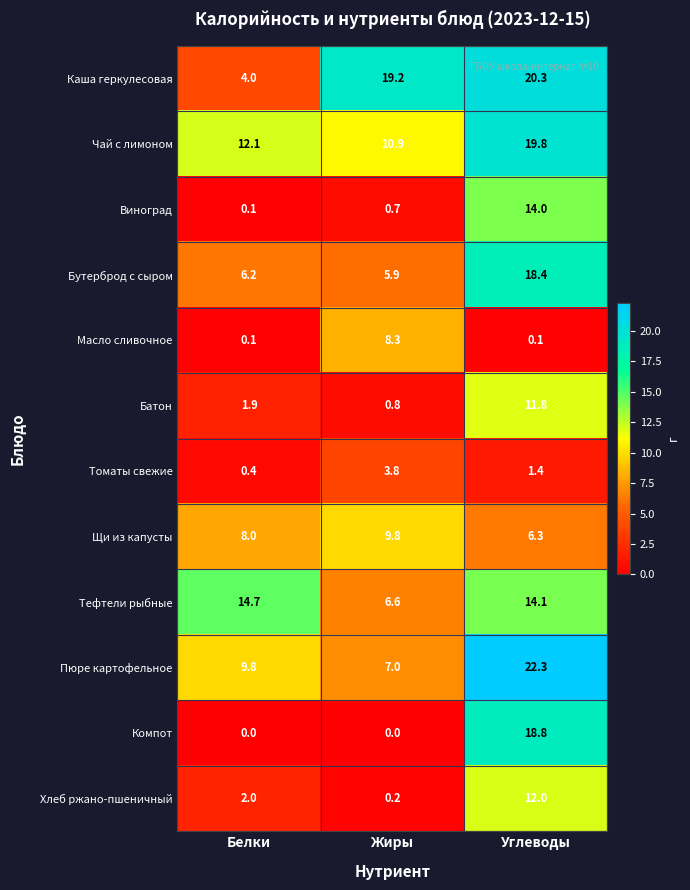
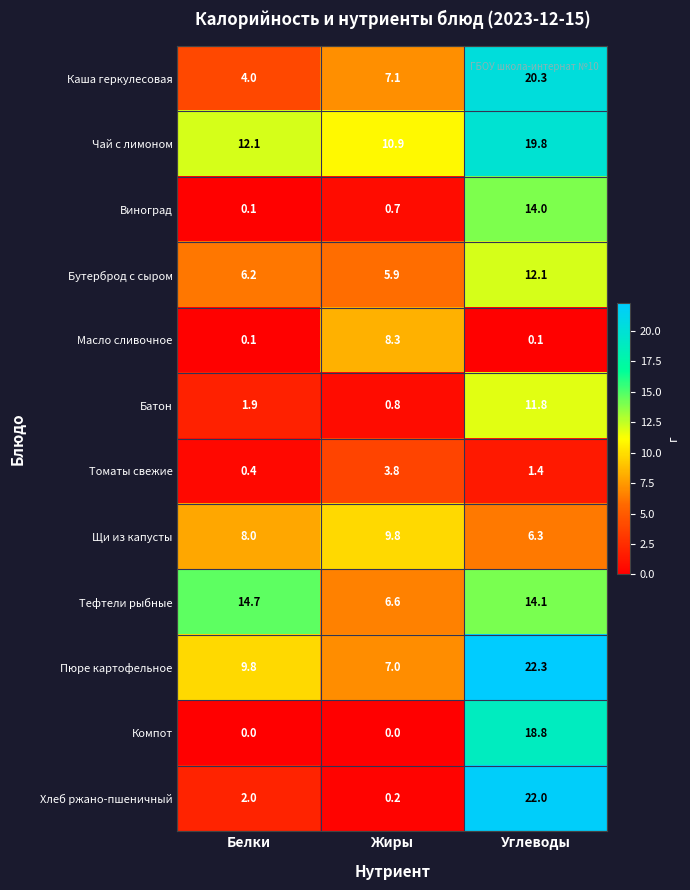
  {
    "Каша геркулесовая": {
      "Белки": 4.0,
-     "Жиры": 19.2
+     "Жиры": 7.1
    },
    "Чай с лимоном": {
      "Белки": 12.1,
      "Жиры": 10.9,
      "Углеводы": 19.8
    },
    "Виноград": {
      "Белки": 0.1,
      "Жиры": 0.7,
      "Углеводы": 14.0
    },
    "Бутерброд с сыром": {
      "Белки": 6.2,
      "Жиры": 5.9,
-     "Углеводы": 18.4
+     "Углеводы": 12.1
    },
    "Масло сливочное": {
      "Белки": 0.1,
      "Жиры": 8.3,
      "Углеводы": 0.1
    },
    "Батон": {
      "Белки": 1.9,
      "Жиры": 0.8,
      "Углеводы": 11.8
    },
    "Томаты свежие": {
      "Белки": 0.4,
      "Жиры": 3.8,
      "Углеводы": 1.4
    },
    "Щи из капусты": {
      "Белки": 8.0,
      "Жиры": 9.8,
      "Углеводы": 6.3
    },
    "Тефтели рыбные": {
      "Белки": 14.7,
      "Жиры": 6.6,
      "Углеводы": 14.1
    },
    "Пюре картофельное": {
      "Белки": 9.8,
      "Жиры": 7.0,
      "Углеводы": 22.3
    },
    "Компот": {
      "Белки": 0.0,
      "Жиры": 0.0,
      "Углеводы": 18.8
    },
    "Хлеб ржано-пшеничный": {
      "Белки": 2.0,
      "Жиры": 0.2,
-     "Углеводы": 12.0
+     "Углеводы": 22.0
    }
  }
